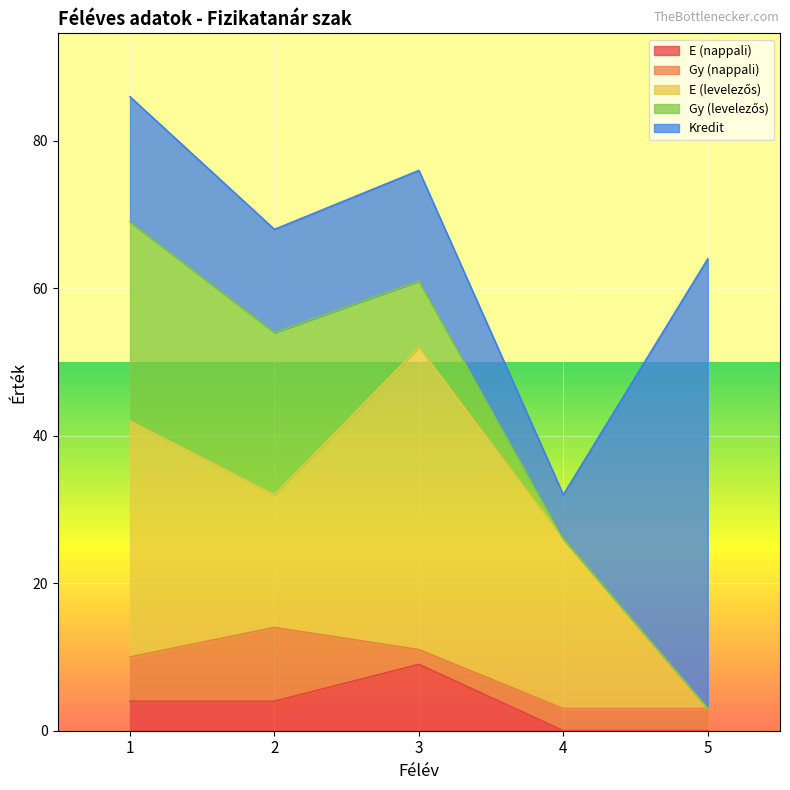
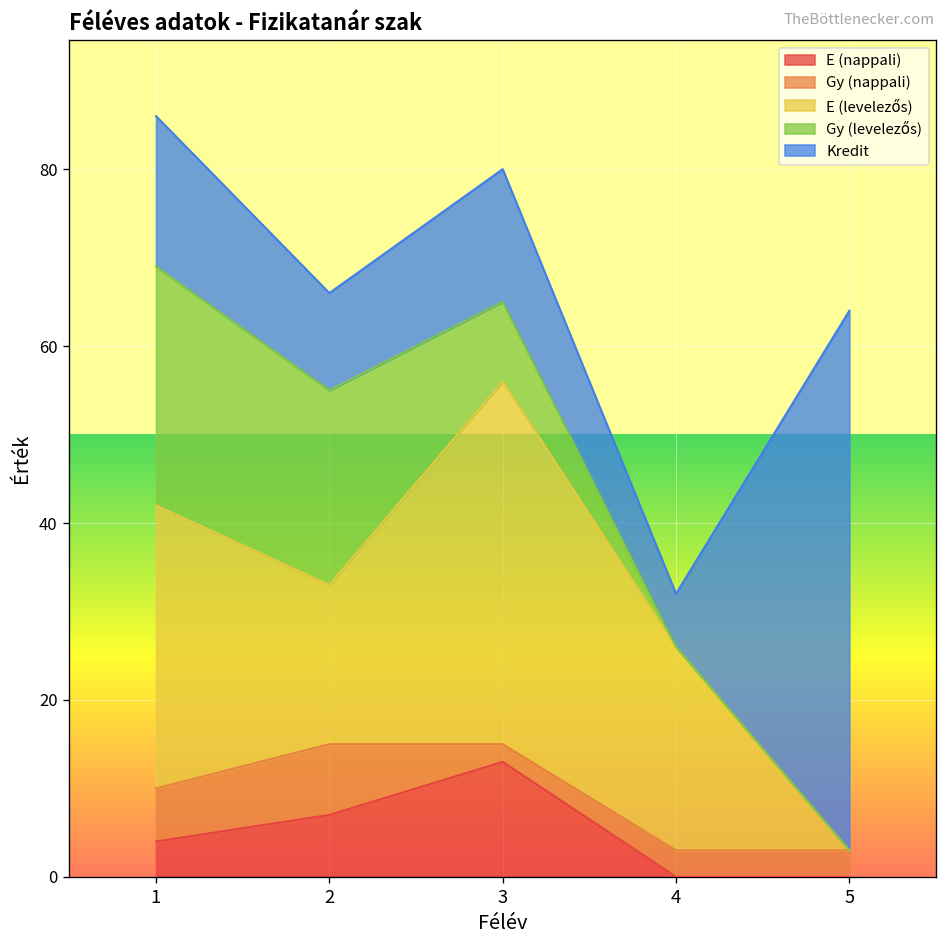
  {
    "E (nappali)": {
      "1": 4,
-     "2": 4,
-     "3": 9,
+     "2": 7,
+     "3": 13,
      "4": 0,
      "5": 0
    },
    "Gy (nappali)": {
      "1": 6,
-     "2": 10,
+     "2": 8,
      "3": 2,
      "4": 3
    },
    "E (levelezős)": {
      "1": 32,
      "2": 18,
      "3": 41
    },
    "Gy (levelezős)": {
      "1": 27,
      "2": 22,
      "3": 9
    },
    "Kredit": {
      "1": 17,
-     "2": 14,
+     "2": 11,
      "3": 15,
      "4": 6,
      "5": 61
    }
  }
